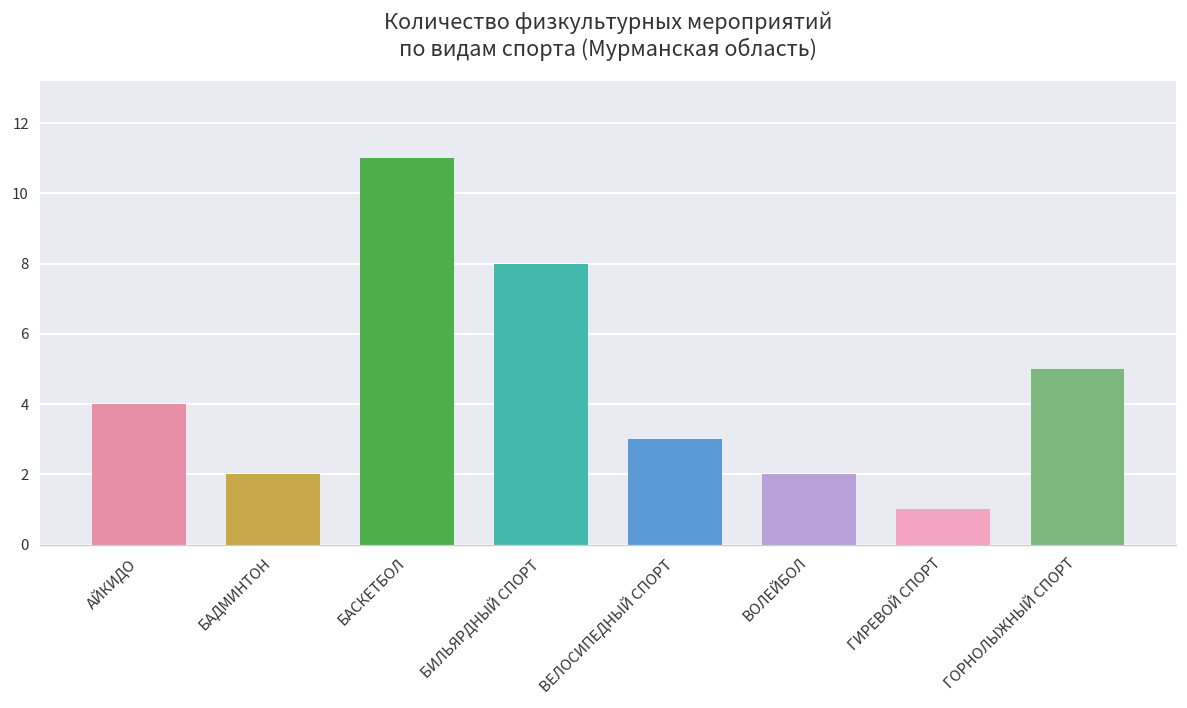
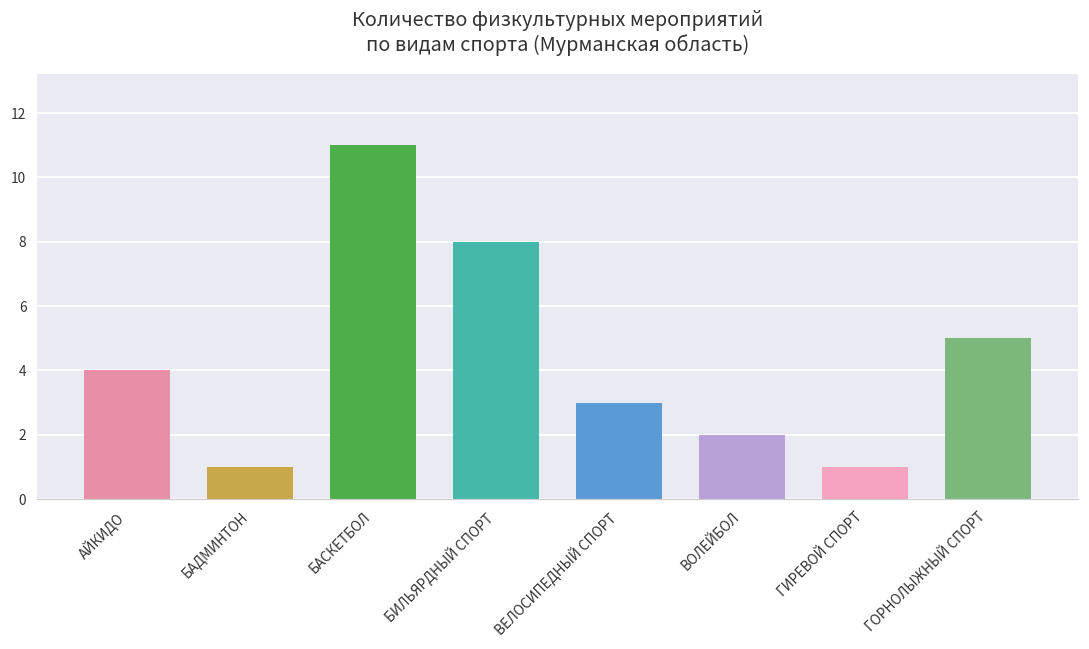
  {
    "АЙКИДО": 4,
-   "БАДМИНТОН": 2,
+   "БАДМИНТОН": 1,
    "БАСКЕТБОЛ": 11,
    "БИЛЬЯРДНЫЙ СПОРТ": 8,
    "ВЕЛОСИПЕДНЫЙ СПОРТ": 3,
    "ВОЛЕЙБОЛ": 2,
    "ГИРЕВОЙ СПОРТ": 1,
    "ГОРНОЛЫЖНЫЙ СПОРТ": 5
  }
